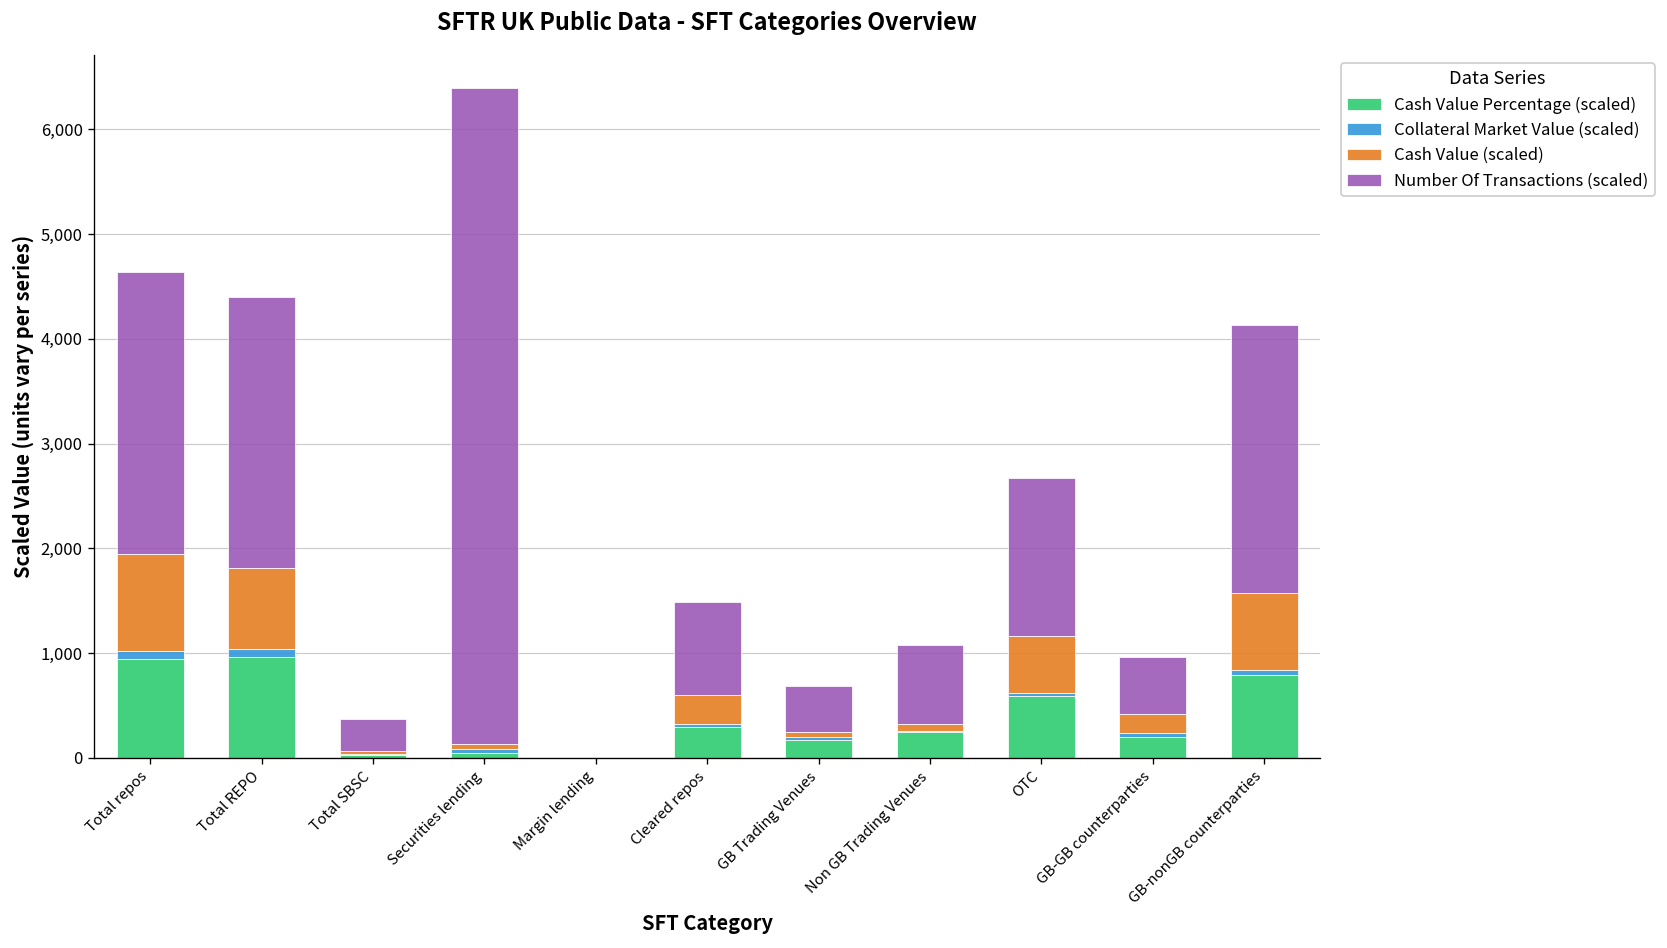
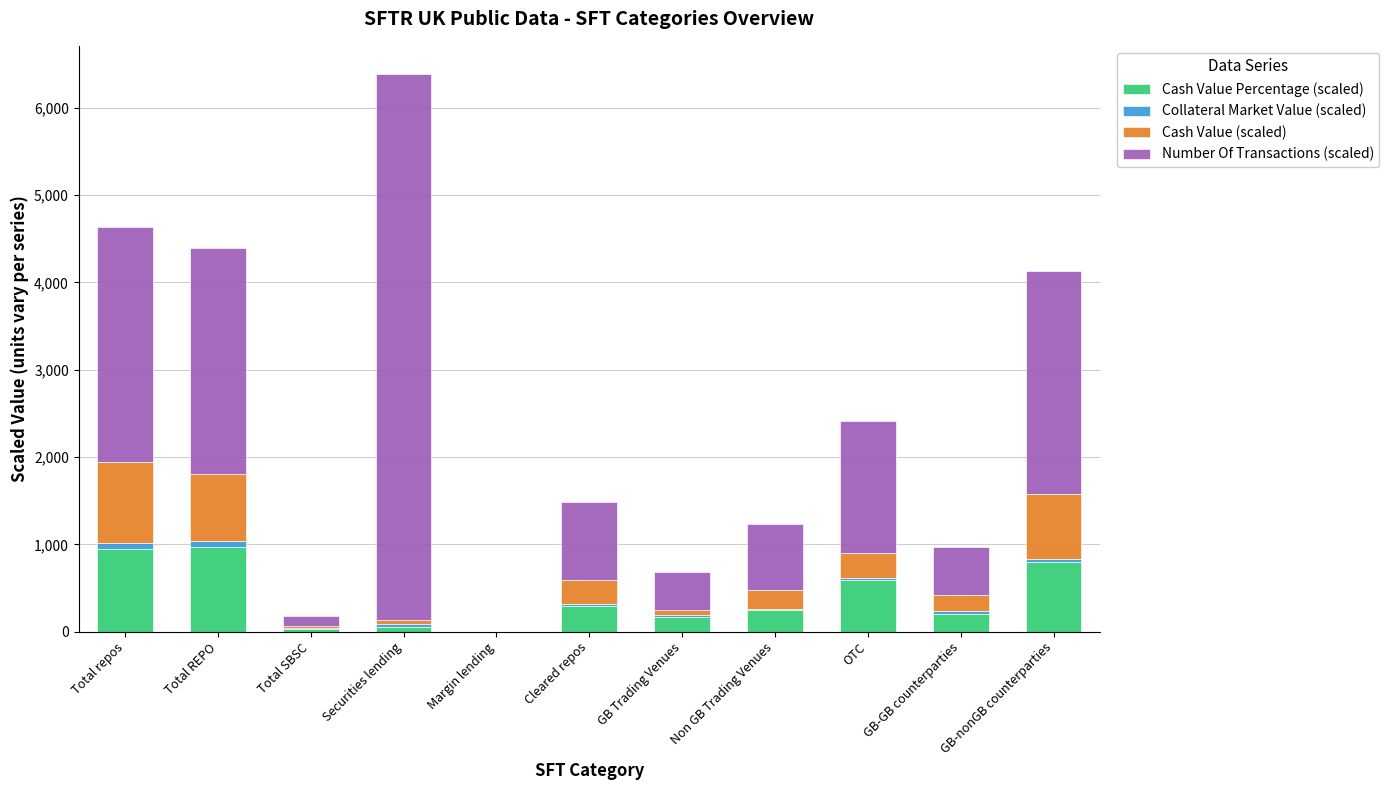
  {
    "Cash Value Percentage (scaled)": {
      "Total repos": "900",
      "Total REPO": "1,000",
      "Total SBSC": "0",
      "Securities lending": "100",
      "Cleared repos": "300",
      "GB Trading Venues": "200",
      "Non GB Trading Venues": "200",
      "OTC": "600",
      "GB-GB counterparties": "200",
      "GB-nonGB counterparties": "800"
    },
    "Collateral Market Value (scaled)": {
      "Total repos": "100",
      "Total REPO": "100",
      "Securities lending": "0",
      "GB Trading Venues": "0",
      "OTC": "0",
      "GB-GB counterparties": "0",
      "GB-nonGB counterparties": "0"
    },
    "Cash Value (scaled)": {
      "Total repos": "900",
      "Total REPO": "800",
      "Total SBSC": "0",
      "Securities lending": "100",
      "Cleared repos": "300",
      "GB Trading Venues": "0",
-     "Non GB Trading Venues": "100",
-     "OTC": "500",
+     "Non GB Trading Venues": "200",
+     "OTC": "300",
      "GB-GB counterparties": "200",
      "GB-nonGB counterparties": "700"
    },
    "Number Of Transactions (scaled)": {
      "Total repos": "2,700",
      "Total REPO": "2,600",
-     "Total SBSC": "300",
+     "Total SBSC": "100",
      "Securities lending": "6,300",
      "Cleared repos": "900",
      "GB Trading Venues": "400",
      "Non GB Trading Venues": "700",
      "OTC": "1,500",
      "GB-GB counterparties": "500",
      "GB-nonGB counterparties": "2,600"
    }
  }
